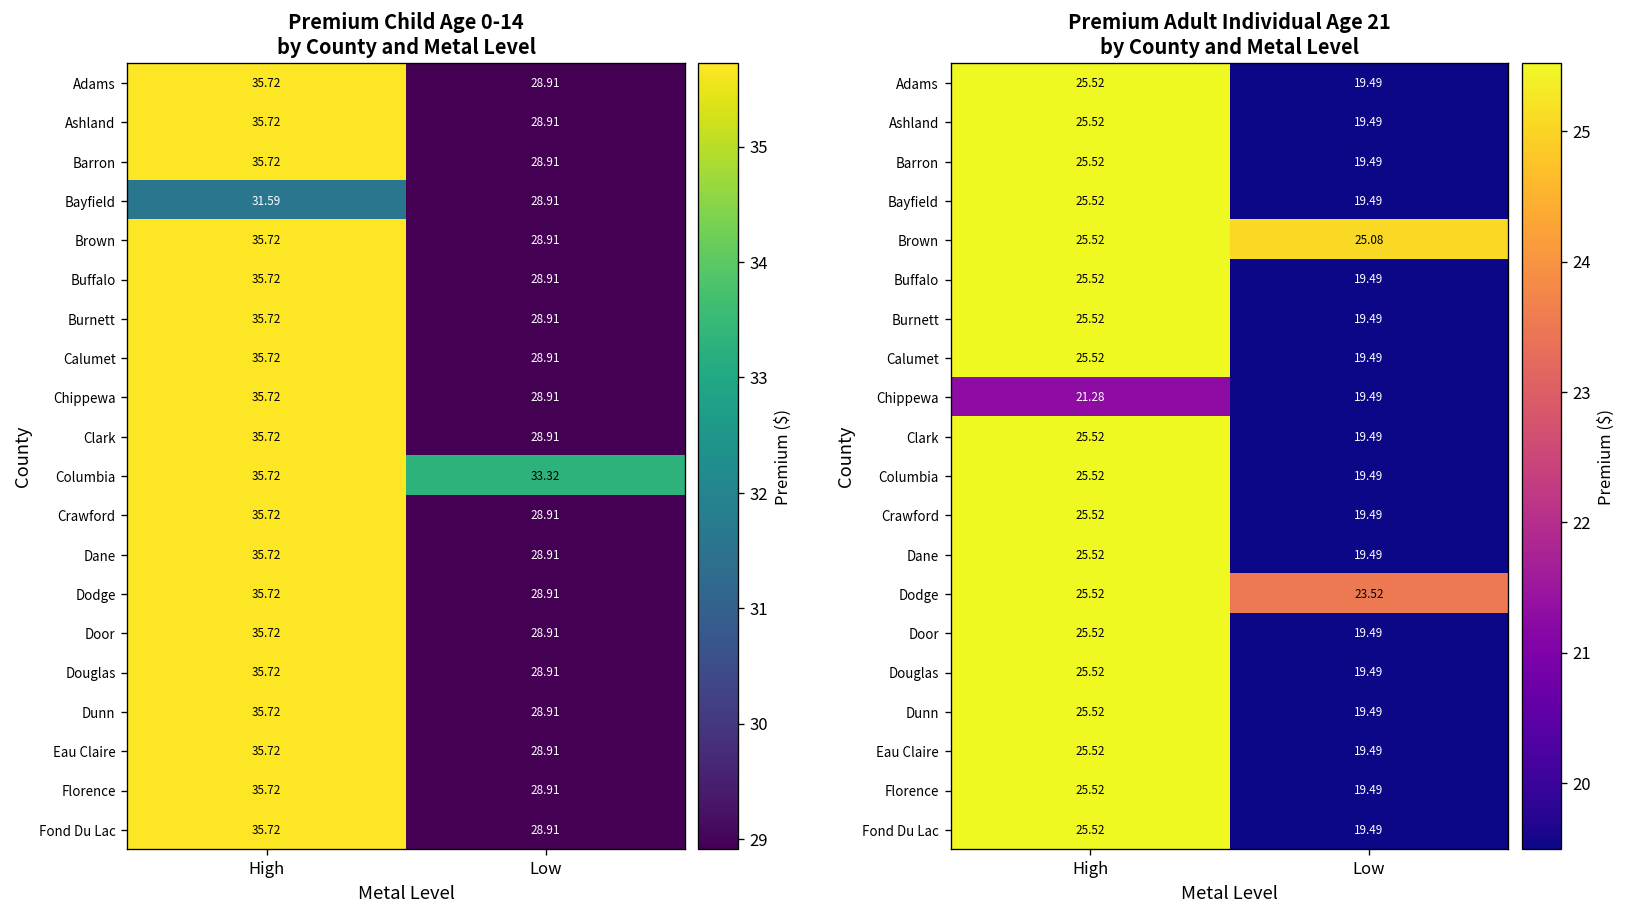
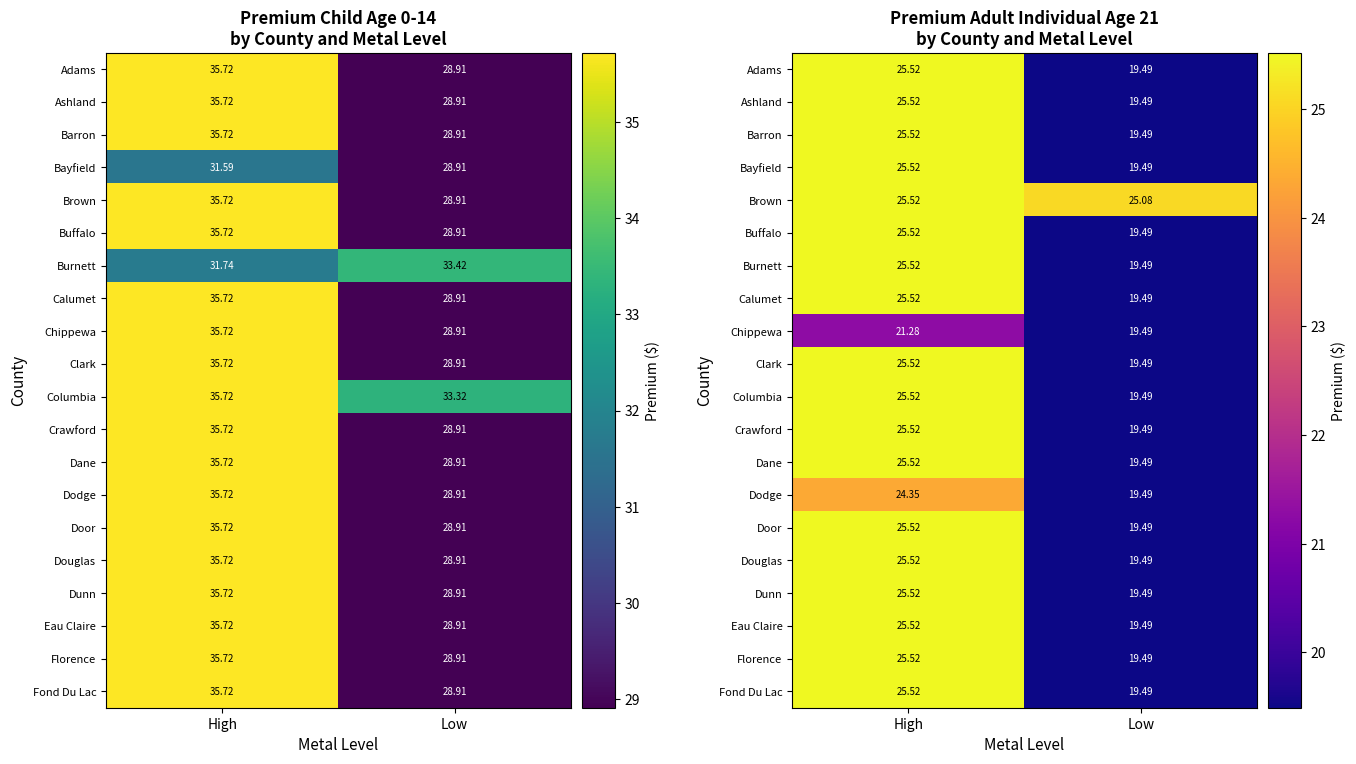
  {
    "Premium Child Age 0-14 by County and Metal Level": {
      "Adams": {
        "High": 35.72,
        "Low": 28.91
      },
      "Ashland": {
        "High": 35.72,
        "Low": 28.91
      },
      "Barron": {
        "High": 35.72,
        "Low": 28.91
      },
      "Bayfield": {
        "High": 31.59,
        "Low": 28.91
      },
      "Brown": {
        "High": 35.72,
        "Low": 28.91
      },
      "Buffalo": {
        "High": 35.72,
        "Low": 28.91
      },
      "Burnett": {
-       "High": 35.72,
-       "Low": 28.91
+       "High": 31.74,
+       "Low": 33.42
      },
      "Calumet": {
        "High": 35.72,
        "Low": 28.91
      },
      "Chippewa": {
        "High": 35.72,
        "Low": 28.91
      },
      "Clark": {
        "High": 35.72,
        "Low": 28.91
      },
      "Columbia": {
        "High": 35.72,
        "Low": 33.32
      },
      "Crawford": {
        "High": 35.72,
        "Low": 28.91
      },
      "Dane": {
        "High": 35.72,
        "Low": 28.91
      },
      "Dodge": {
        "High": 35.72,
        "Low": 28.91
      },
      "Door": {
        "High": 35.72,
        "Low": 28.91
      },
      "Douglas": {
        "High": 35.72,
        "Low": 28.91
      },
      "Dunn": {
        "High": 35.72,
        "Low": 28.91
      },
      "Eau Claire": {
        "High": 35.72,
        "Low": 28.91
      },
      "Florence": {
        "High": 35.72,
        "Low": 28.91
      },
      "Fond Du Lac": {
        "High": 35.72,
        "Low": 28.91
      }
    },
    "Premium Adult Individual Age 21 by County and Metal Level": {
      "Adams": {
        "High": 25.52,
        "Low": 19.49
      },
      "Ashland": {
        "High": 25.52,
        "Low": 19.49
      },
      "Barron": {
        "High": 25.52,
        "Low": 19.49
      },
      "Bayfield": {
        "High": 25.52,
        "Low": 19.49
      },
      "Brown": {
        "High": 25.52,
        "Low": 25.08
      },
      "Buffalo": {
        "High": 25.52,
        "Low": 19.49
      },
      "Burnett": {
        "High": 25.52,
        "Low": 19.49
      },
      "Calumet": {
        "High": 25.52,
        "Low": 19.49
      },
      "Chippewa": {
        "High": 21.28,
        "Low": 19.49
      },
      "Clark": {
        "High": 25.52,
        "Low": 19.49
      },
      "Columbia": {
        "High": 25.52,
        "Low": 19.49
      },
      "Crawford": {
        "High": 25.52,
        "Low": 19.49
      },
      "Dane": {
        "High": 25.52,
        "Low": 19.49
      },
      "Dodge": {
-       "High": 25.52,
-       "Low": 23.52
+       "High": 24.35,
+       "Low": 19.49
      },
      "Door": {
        "High": 25.52,
        "Low": 19.49
      },
      "Douglas": {
        "High": 25.52,
        "Low": 19.49
      },
      "Dunn": {
        "High": 25.52,
        "Low": 19.49
      },
      "Eau Claire": {
        "High": 25.52,
        "Low": 19.49
      },
      "Florence": {
        "High": 25.52,
        "Low": 19.49
      },
      "Fond Du Lac": {
        "High": 25.52,
        "Low": 19.49
      }
    }
  }
